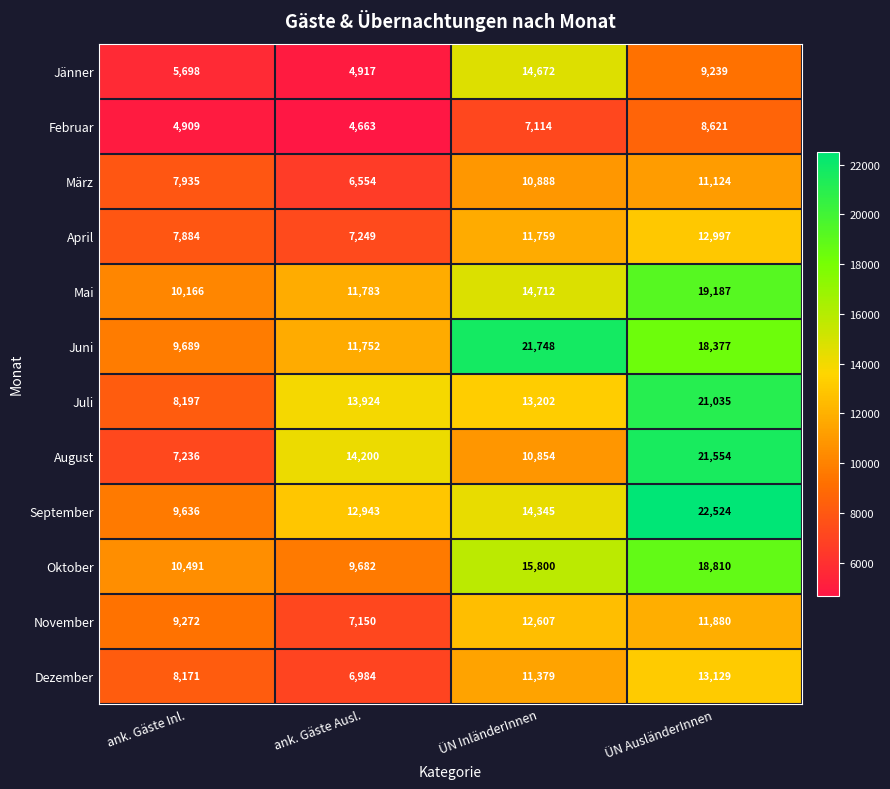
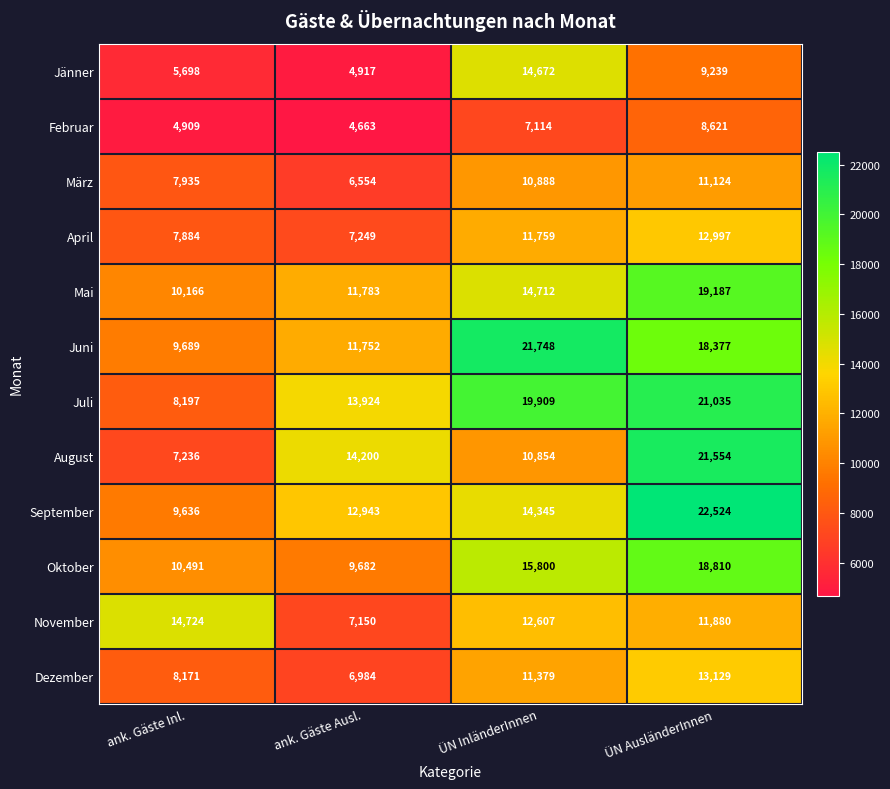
  {
    "Jänner": {
      "ank. Gäste Inl.": "5,698",
      "ank. Gäste Ausl.": "4,917",
      "ÜN InländerInnen": "14,672",
      "ÜN AusländerInnen": "9,239"
    },
    "Februar": {
      "ank. Gäste Inl.": "4,909",
      "ank. Gäste Ausl.": "4,663",
      "ÜN InländerInnen": "7,114",
      "ÜN AusländerInnen": "8,621"
    },
    "März": {
      "ank. Gäste Inl.": "7,935",
      "ank. Gäste Ausl.": "6,554",
      "ÜN InländerInnen": "10,888",
      "ÜN AusländerInnen": "11,124"
    },
    "April": {
      "ank. Gäste Inl.": "7,884",
      "ank. Gäste Ausl.": "7,249",
      "ÜN InländerInnen": "11,759",
      "ÜN AusländerInnen": "12,997"
    },
    "Mai": {
      "ank. Gäste Inl.": "10,166",
      "ank. Gäste Ausl.": "11,783",
      "ÜN InländerInnen": "14,712",
      "ÜN AusländerInnen": "19,187"
    },
    "Juni": {
      "ank. Gäste Inl.": "9,689",
      "ank. Gäste Ausl.": "11,752",
      "ÜN InländerInnen": "21,748",
      "ÜN AusländerInnen": "18,377"
    },
    "Juli": {
      "ank. Gäste Inl.": "8,197",
      "ank. Gäste Ausl.": "13,924",
-     "ÜN InländerInnen": "13,202",
+     "ÜN InländerInnen": "19,909",
      "ÜN AusländerInnen": "21,035"
    },
    "August": {
      "ank. Gäste Inl.": "7,236",
      "ank. Gäste Ausl.": "14,200",
      "ÜN InländerInnen": "10,854",
      "ÜN AusländerInnen": "21,554"
    },
    "September": {
      "ank. Gäste Inl.": "9,636",
      "ank. Gäste Ausl.": "12,943",
      "ÜN InländerInnen": "14,345",
      "ÜN AusländerInnen": "22,524"
    },
    "Oktober": {
      "ank. Gäste Inl.": "10,491",
      "ank. Gäste Ausl.": "9,682",
      "ÜN InländerInnen": "15,800",
      "ÜN AusländerInnen": "18,810"
    },
    "November": {
-     "ank. Gäste Inl.": "9,272",
+     "ank. Gäste Inl.": "14,724",
      "ank. Gäste Ausl.": "7,150",
      "ÜN InländerInnen": "12,607",
      "ÜN AusländerInnen": "11,880"
    },
    "Dezember": {
      "ank. Gäste Inl.": "8,171",
      "ank. Gäste Ausl.": "6,984",
      "ÜN InländerInnen": "11,379",
      "ÜN AusländerInnen": "13,129"
    }
  }
